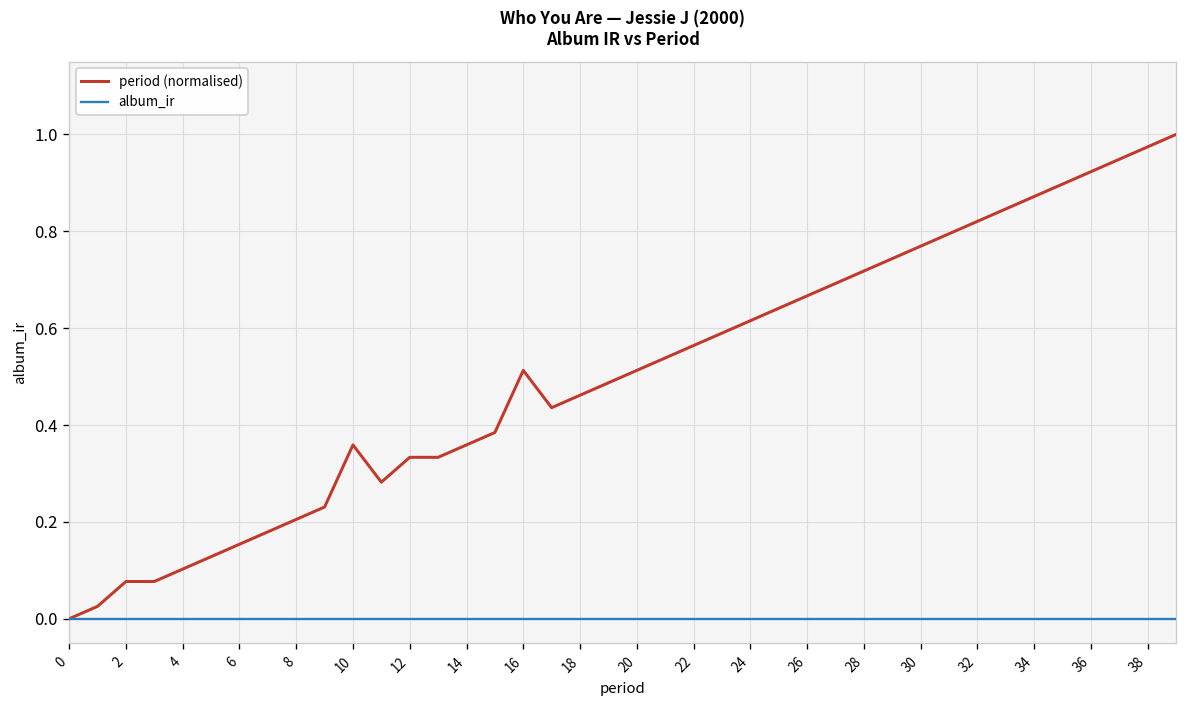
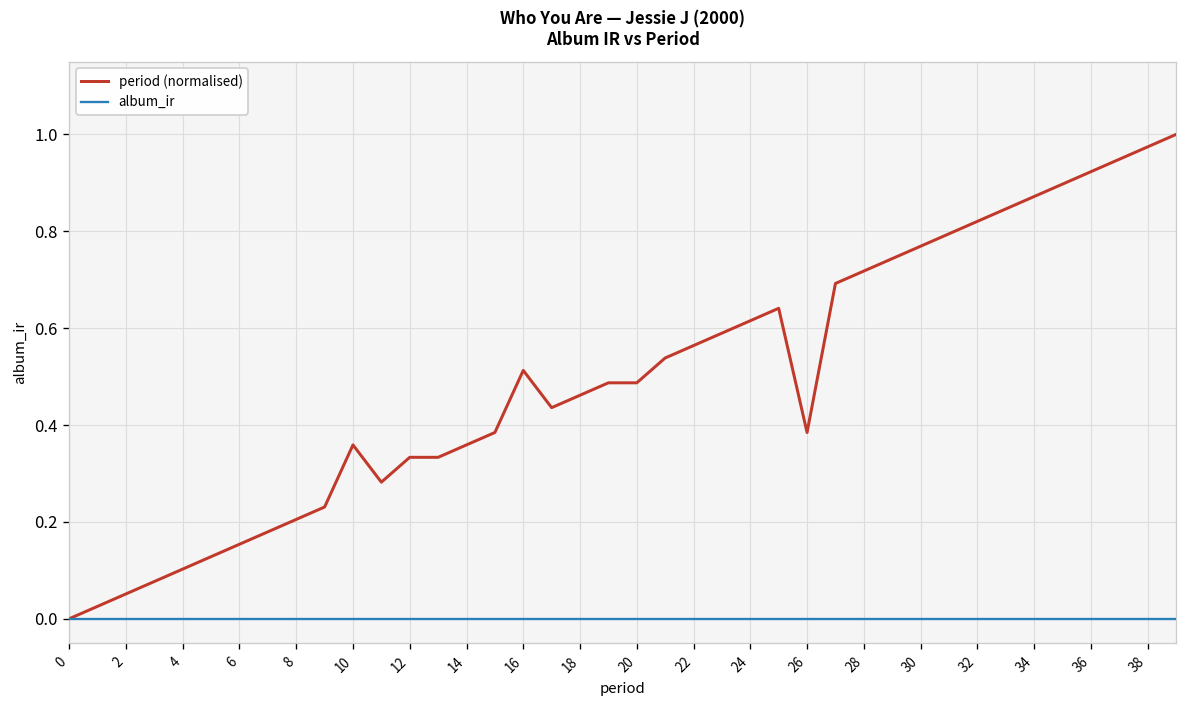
  {
    "period (normalised)": {
-     "2": 0.08,
+     "2": 0.05,
      "4": 0.10,
      "6": 0.15,
      "8": 0.21,
      "10": 0.36,
      "12": 0.33,
      "14": 0.36,
      "16": 0.51,
      "18": 0.46,
-     "20": 0.51,
+     "20": 0.49,
      "22": 0.56,
      "24": 0.62,
-     "26": 0.67,
+     "26": 0.38,
      "28": 0.72,
      "30": 0.77,
      "32": 0.82,
      "34": 0.87,
      "36": 0.92,
      "38": 0.97
    },
    "album_ir": {
      "2": 0.00,
      "4": 0.00,
      "6": 0.00,
      "8": 0.00,
      "10": 0.00,
      "12": 0.00,
      "14": 0.00,
      "16": 0.00,
      "18": 0.00,
      "20": 0.00,
      "22": 0.00,
      "24": 0.00,
      "26": 0.00,
      "28": 0.00,
      "30": 0.00,
      "32": 0.00,
      "34": 0.00,
      "36": 0.00,
      "38": 0.00
    }
  }
